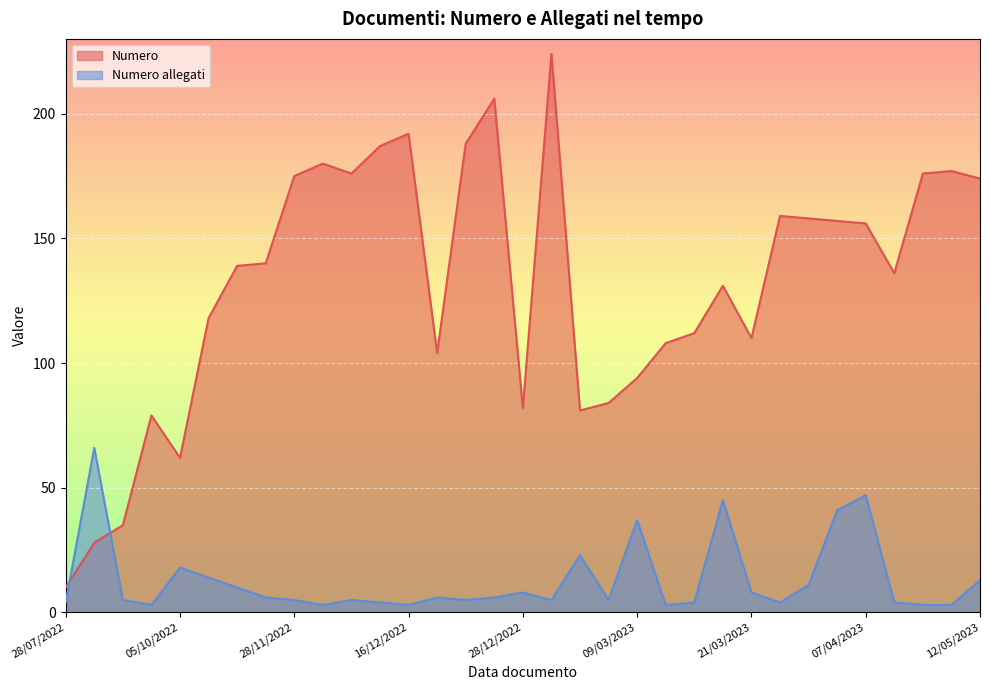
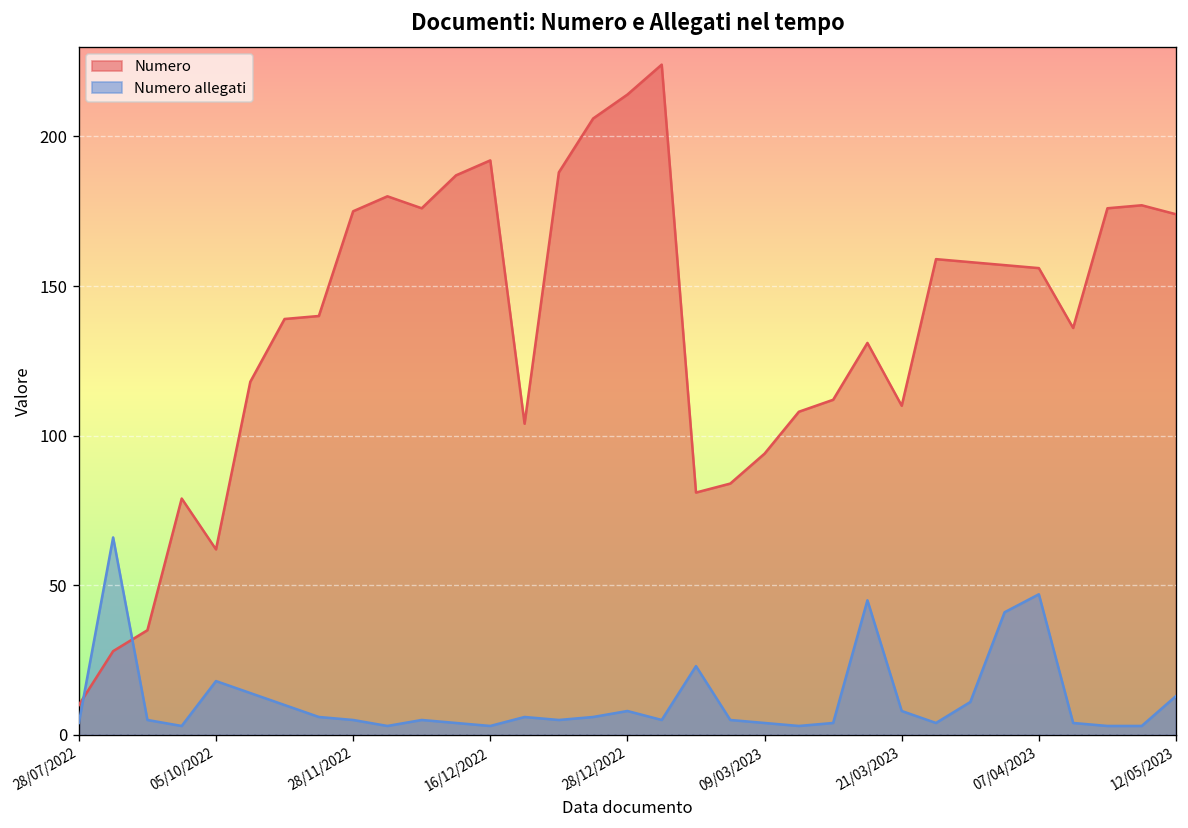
  {
    "Numero": {
      "28/07/2022": 10,
      "05/10/2022": 62,
      "28/11/2022": 175,
      "16/12/2022": 192,
-     "28/12/2022": 82,
+     "28/12/2022": 214,
      "09/03/2023": 94,
      "12/05/2023": 174
    },
    "Numero allegati": {
      "28/07/2022": 4,
      "05/10/2022": 18,
      "28/11/2022": 5,
      "16/12/2022": 3,
      "28/12/2022": 8,
-     "09/03/2023": 37,
+     "09/03/2023": 4,
      "12/05/2023": 13
    }
  }
